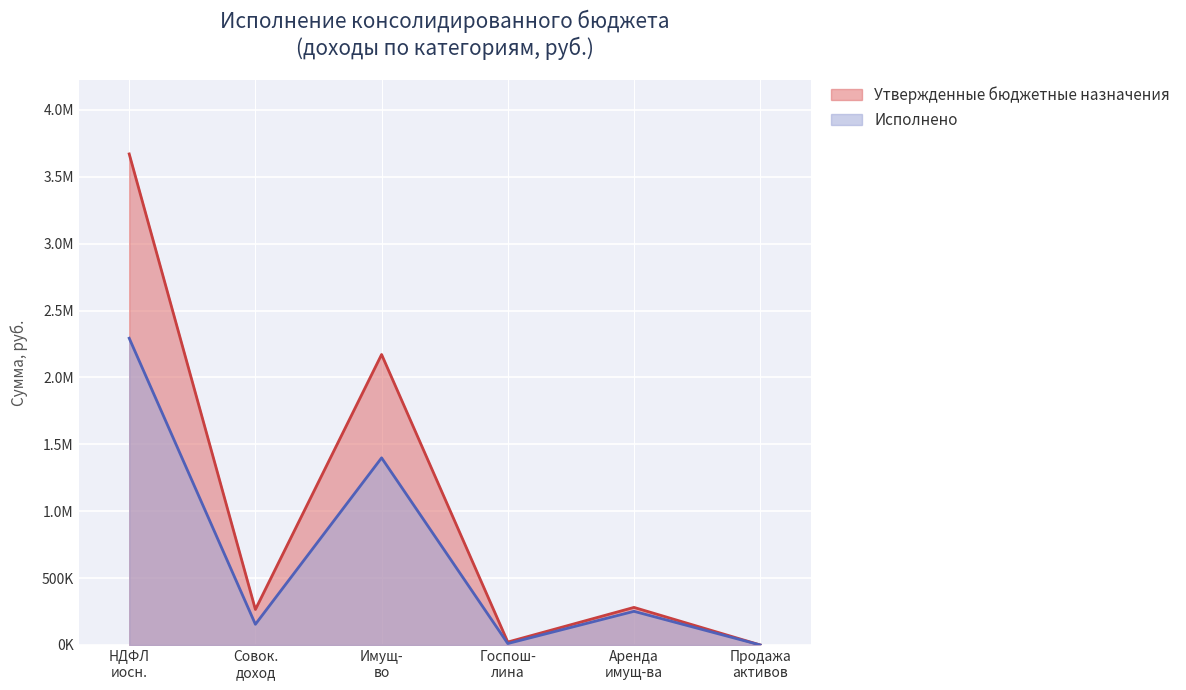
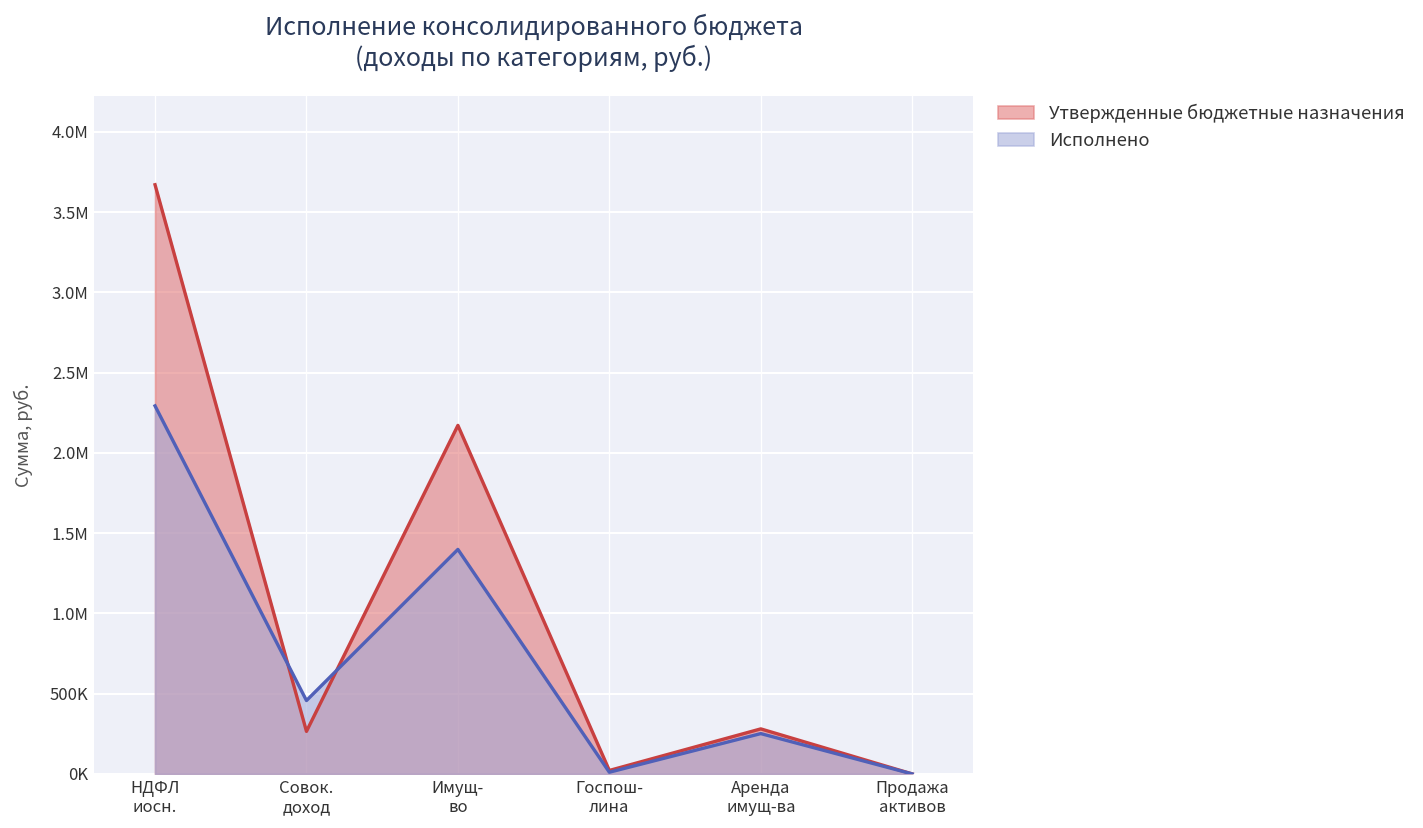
  {
    "Утвержденные бюджетные назначения": {
      "НДФЛ иосн.": 3670000,
      "Совок. доход": 270000,
      "Имущ- во": 2170000,
      "Аренда имущ-ва": 280000
    },
    "Исполнено": {
      "НДФЛ иосн.": 2290000,
-     "Совок. доход": 150000,
+     "Совок. доход": 460000,
      "Имущ- во": 1400000,
      "Аренда имущ-ва": 250000
    }
  }
